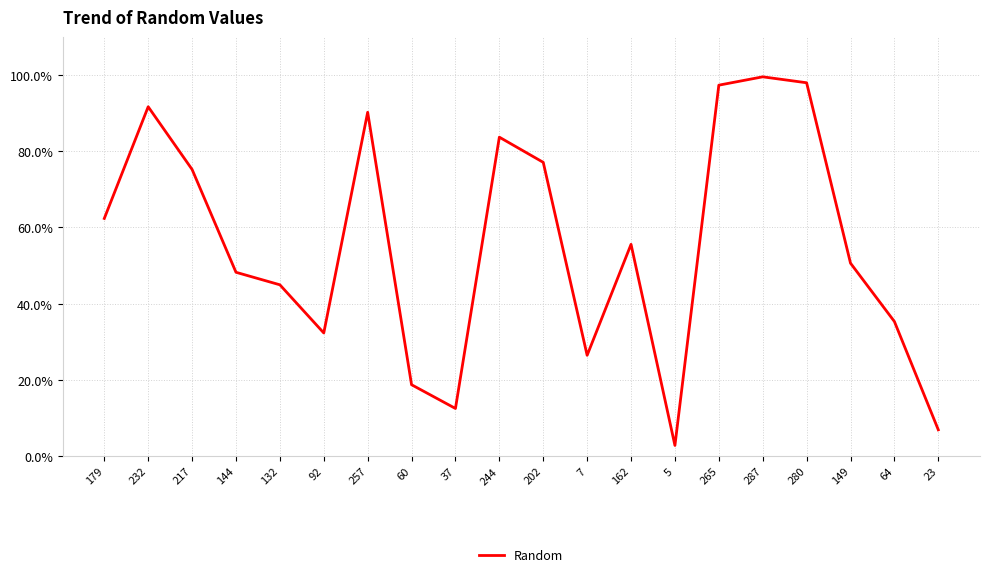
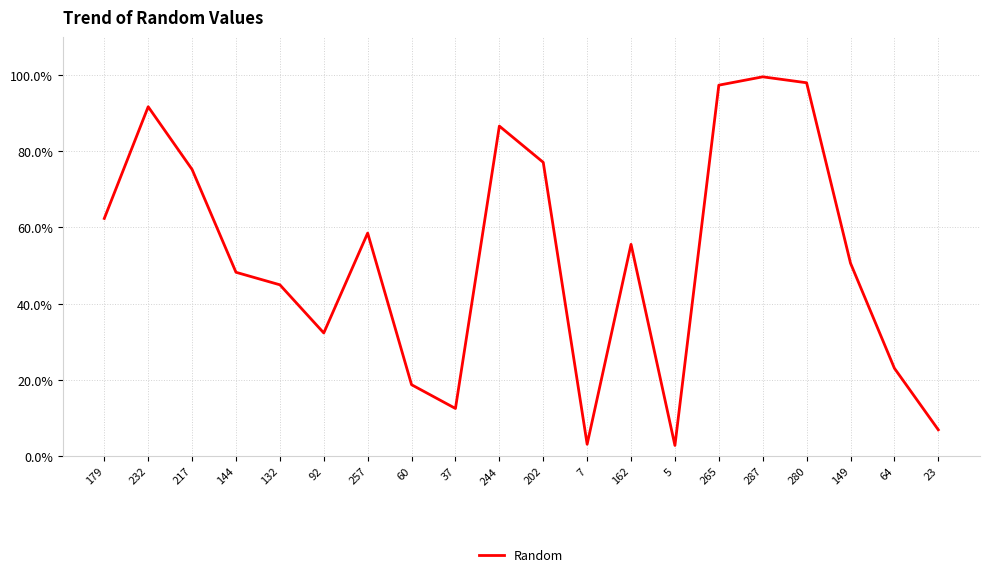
  {
    "179": "62%",
    "232": "92%",
    "217": "75%",
    "144": "48%",
    "132": "45%",
    "92": "32%",
-   "257": "90%",
+   "257": "59%",
    "60": "19%",
    "37": "12%",
-   "244": "84%",
+   "244": "87%",
    "202": "77%",
-   "7": "26%",
+   "7": "3%",
    "162": "56%",
    "5": "3%",
    "265": "97%",
    "287": "100%",
    "280": "98%",
    "149": "51%",
-   "64": "35%",
+   "64": "23%",
    "23": "7%"
  }
